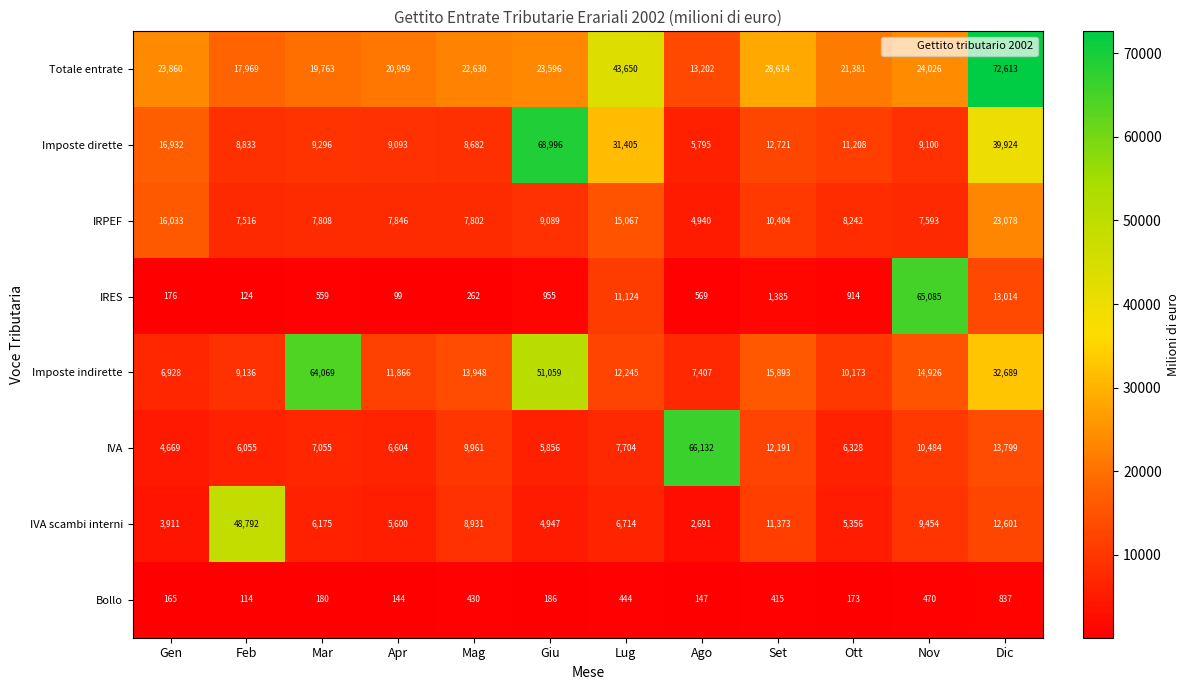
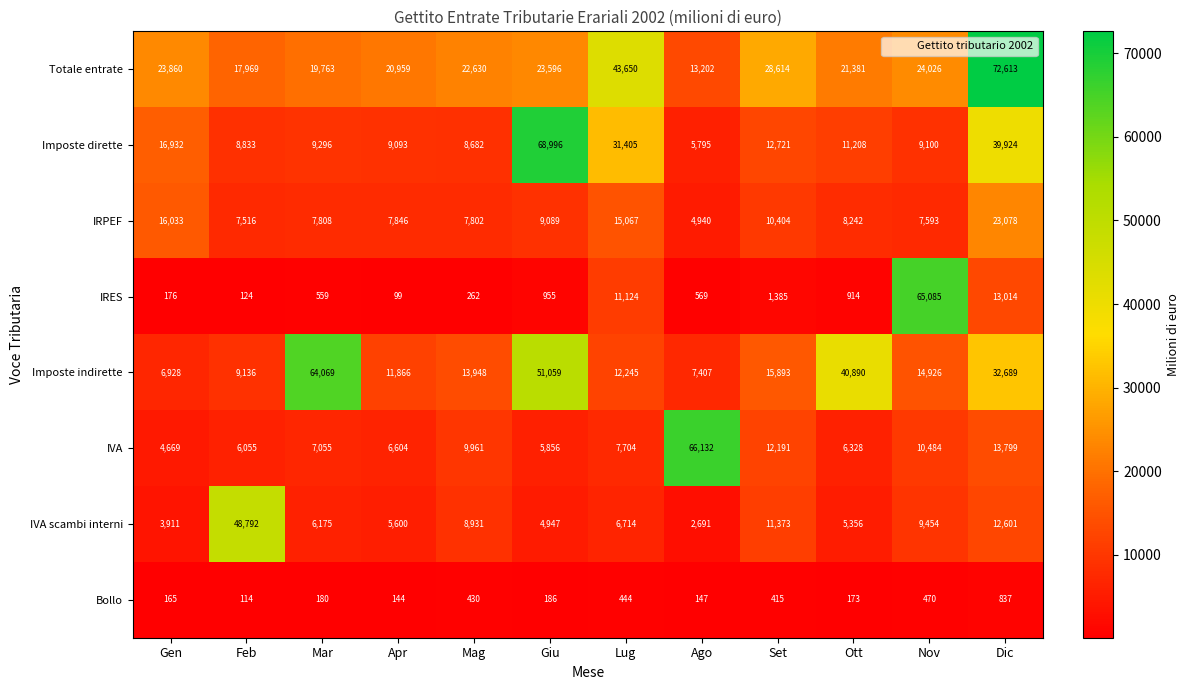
  {
    "Totale entrate": {
      "Gen": "23,860",
      "Feb": "17,969",
      "Mar": "19,763",
      "Apr": "20,959",
      "Mag": "22,630",
      "Giu": "23,596",
      "Lug": "43,650",
      "Ago": "13,202",
      "Set": "28,614",
      "Ott": "21,381",
      "Nov": "24,026",
      "Dic": "72,613"
    },
    "Imposte dirette": {
      "Gen": "16,932",
      "Feb": "8,833",
      "Mar": "9,296",
      "Apr": "9,093",
      "Mag": "8,682",
      "Giu": "68,996",
      "Lug": "31,405",
      "Ago": "5,795",
      "Set": "12,721",
      "Ott": "11,208",
      "Nov": "9,100",
      "Dic": "39,924"
    },
    "IRPEF": {
      "Gen": "16,033",
      "Feb": "7,516",
      "Mar": "7,808",
      "Apr": "7,846",
      "Mag": "7,802",
      "Giu": "9,089",
      "Lug": "15,067",
      "Ago": "4,940",
      "Set": "10,404",
      "Ott": "8,242",
      "Nov": "7,593",
      "Dic": "23,078"
    },
    "IRES": {
      "Gen": "176",
      "Feb": "124",
      "Mar": "559",
      "Apr": "99",
      "Mag": "262",
      "Giu": "955",
      "Lug": "11,124",
      "Ago": "569",
      "Set": "1,385",
      "Ott": "914",
      "Nov": "65,085",
      "Dic": "13,014"
    },
    "Imposte indirette": {
      "Gen": "6,928",
      "Feb": "9,136",
      "Mar": "64,069",
      "Apr": "11,866",
      "Mag": "13,948",
      "Giu": "51,059",
      "Lug": "12,245",
      "Ago": "7,407",
      "Set": "15,893",
-     "Ott": "10,173",
+     "Ott": "40,890",
      "Nov": "14,926",
      "Dic": "32,689"
    },
    "IVA": {
      "Gen": "4,669",
      "Feb": "6,055",
      "Mar": "7,055",
      "Apr": "6,604",
      "Mag": "9,961",
      "Giu": "5,856",
      "Lug": "7,704",
      "Ago": "66,132",
      "Set": "12,191",
      "Ott": "6,328",
      "Nov": "10,484",
      "Dic": "13,799"
    },
    "IVA scambi interni": {
      "Gen": "3,911",
      "Feb": "48,792",
      "Mar": "6,175",
      "Apr": "5,600",
      "Mag": "8,931",
      "Giu": "4,947",
      "Lug": "6,714",
      "Ago": "2,691",
      "Set": "11,373",
      "Ott": "5,356",
      "Nov": "9,454",
      "Dic": "12,601"
    },
    "Bollo": {
      "Gen": "165",
      "Feb": "114",
      "Mar": "180",
      "Apr": "144",
      "Mag": "430",
      "Giu": "186",
      "Lug": "444",
      "Ago": "147",
      "Set": "415",
      "Ott": "173",
      "Nov": "470",
      "Dic": "837"
    }
  }
